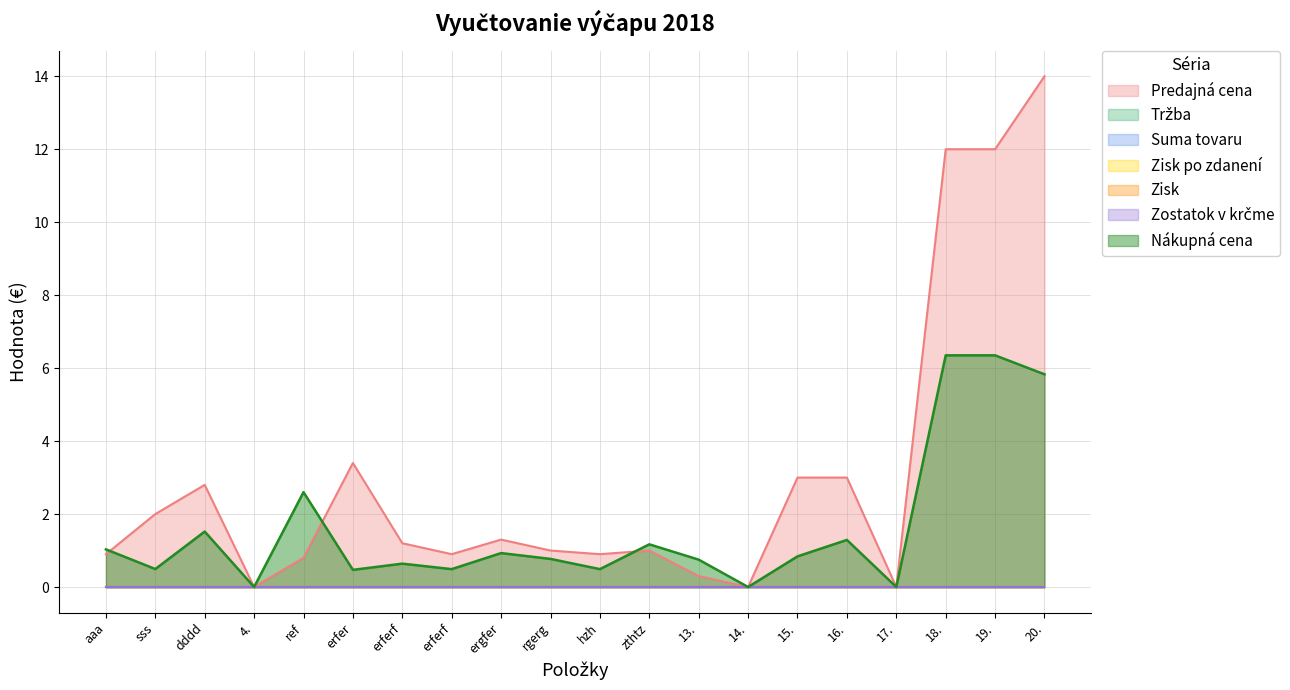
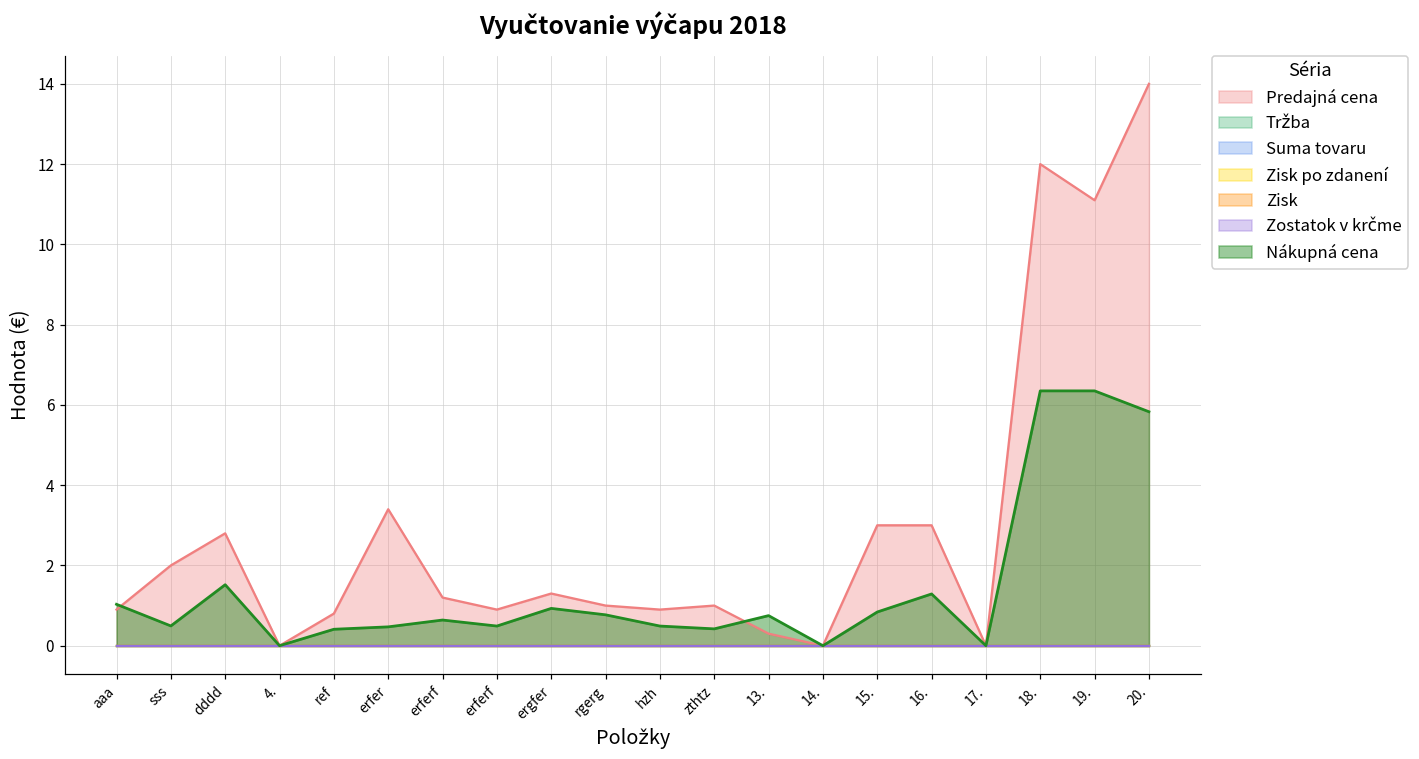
  {
    "Predajná cena": {
      "aaa": 0.9,
      "sss": 2.0,
      "dddd": 2.8,
      "ref": 0.8,
      "erfer": 3.4,
      "ergfer": 1.3,
      "rgerg": 1.0,
      "hzh": 0.9,
      "zthtz": 1.0,
      "13.": 0.3,
      "15.": 3.0,
      "16.": 3.0,
      "18.": 12.0,
-     "19.": 12.0,
+     "19.": 11.1,
      "20.": 14.0
    },
    "Zostatok v krčme": {
      "aaa": 0.0,
      "sss": 0.0,
      "dddd": 0.0,
      "ref": 0.0,
      "erfer": 0.0,
      "ergfer": 0.0,
      "rgerg": 0.0,
      "hzh": 0.0,
      "zthtz": 0.0,
      "13.": 0.0,
      "15.": 0.0,
      "16.": 0.0,
      "18.": 0.0,
      "19.": 0.0,
      "20.": 0.0
    },
    "Nákupná cena": {
      "aaa": 1.0,
      "sss": 0.5,
      "dddd": 1.5,
-     "ref": 2.6,
+     "ref": 0.4,
      "erfer": 0.5,
      "ergfer": 0.9,
      "rgerg": 0.8,
      "hzh": 0.5,
-     "zthtz": 1.2,
+     "zthtz": 0.4,
      "13.": 0.8,
      "15.": 0.8,
      "16.": 1.3,
      "18.": 6.4,
      "19.": 6.4,
      "20.": 5.8
    }
  }
